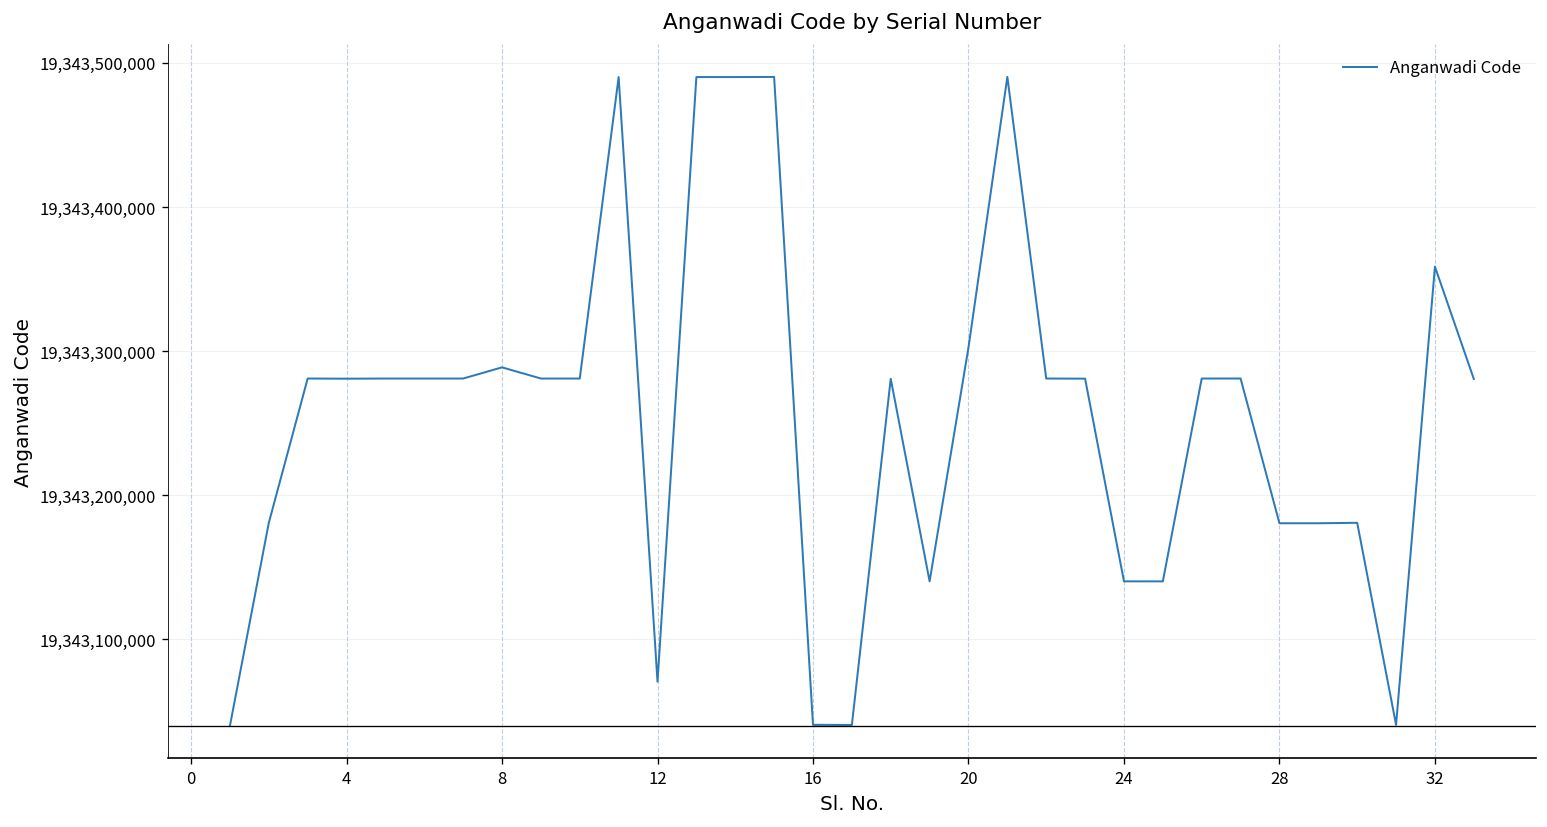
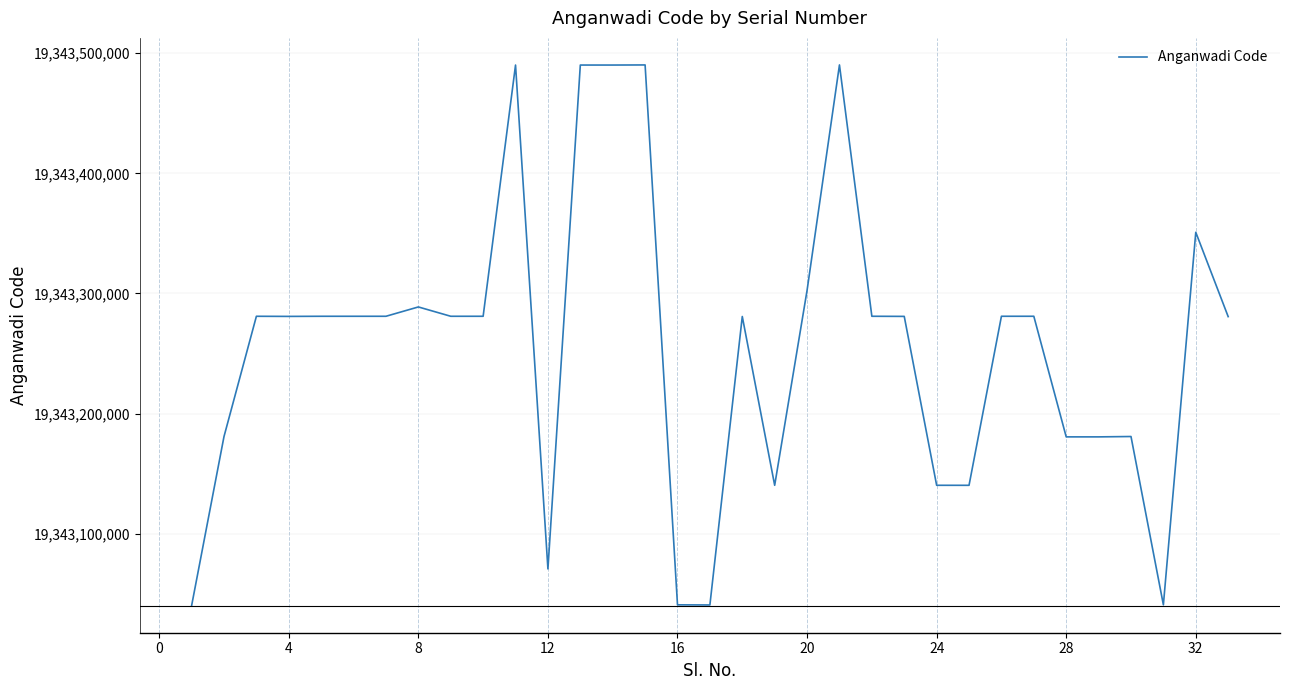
  {
    "4": "19,343,281,000",
    "8": "19,343,289,000",
    "12": "19,343,071,000",
    "16": "19,343,041,000",
    "20": "19,343,303,000",
    "24": "19,343,140,000",
    "28": "19,343,181,000",
-   "32": "19,343,359,000"
+   "32": "19,343,351,000"
  }
